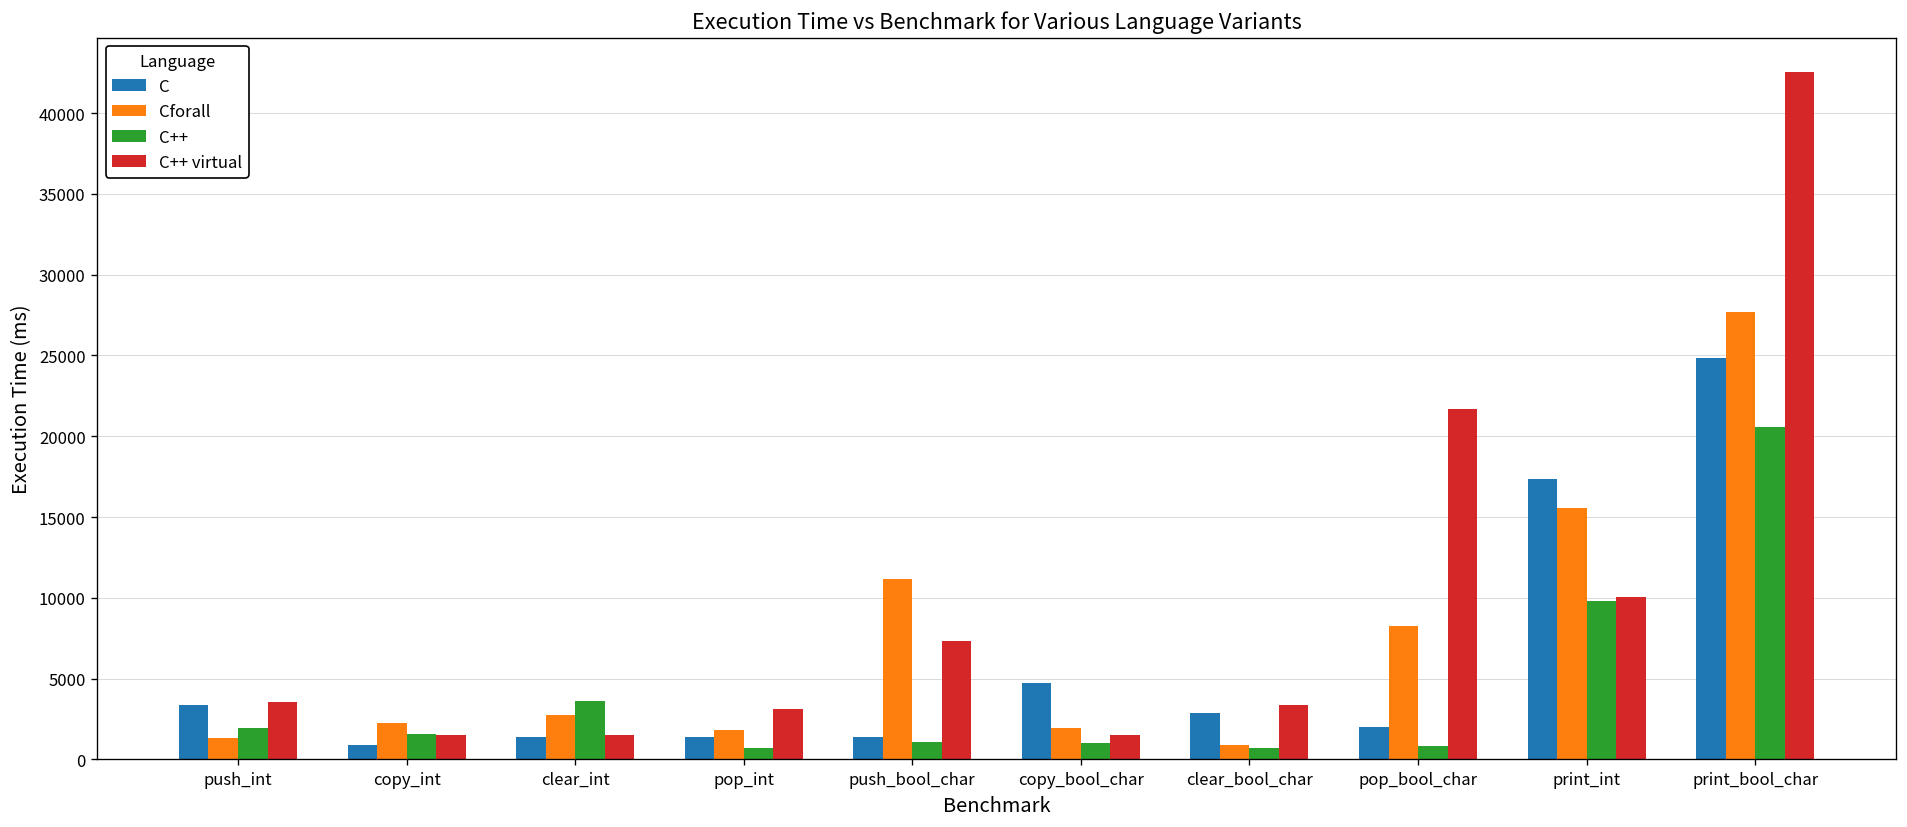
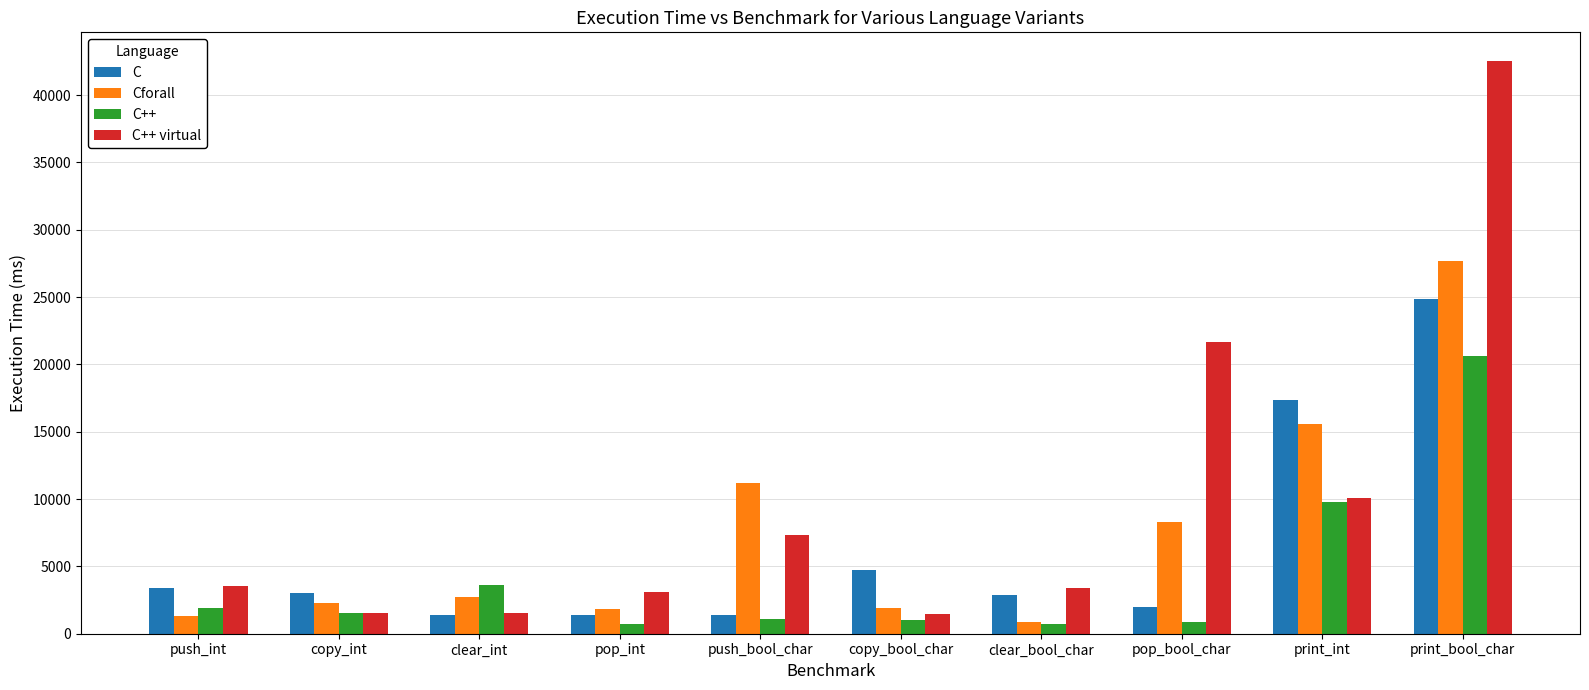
  {
    "C": {
      "push_int": 3400,
-     "copy_int": 900,
+     "copy_int": 3000,
      "clear_int": 1400,
      "pop_int": 1400,
      "push_bool_char": 1400,
      "copy_bool_char": 4800,
      "clear_bool_char": 2900,
      "pop_bool_char": 2000,
      "print_int": 17400,
      "print_bool_char": 24900
    },
    "Cforall": {
      "push_int": 1300,
      "copy_int": 2300,
      "clear_int": 2700,
      "pop_int": 1800,
      "push_bool_char": 11200,
      "copy_bool_char": 1900,
      "clear_bool_char": 900,
      "pop_bool_char": 8300,
      "print_int": 15600,
      "print_bool_char": 27700
    },
    "C++": {
      "push_int": 1900,
      "copy_int": 1600,
      "clear_int": 3600,
      "pop_int": 700,
      "push_bool_char": 1100,
      "copy_bool_char": 1000,
      "clear_bool_char": 700,
      "pop_bool_char": 900,
      "print_int": 9800,
      "print_bool_char": 20600
    },
    "C++ virtual": {
      "push_int": 3500,
      "copy_int": 1500,
      "clear_int": 1500,
      "pop_int": 3100,
      "push_bool_char": 7300,
      "copy_bool_char": 1500,
      "clear_bool_char": 3400,
      "pop_bool_char": 21700,
      "print_int": 10100,
      "print_bool_char": 42500
    }
  }
